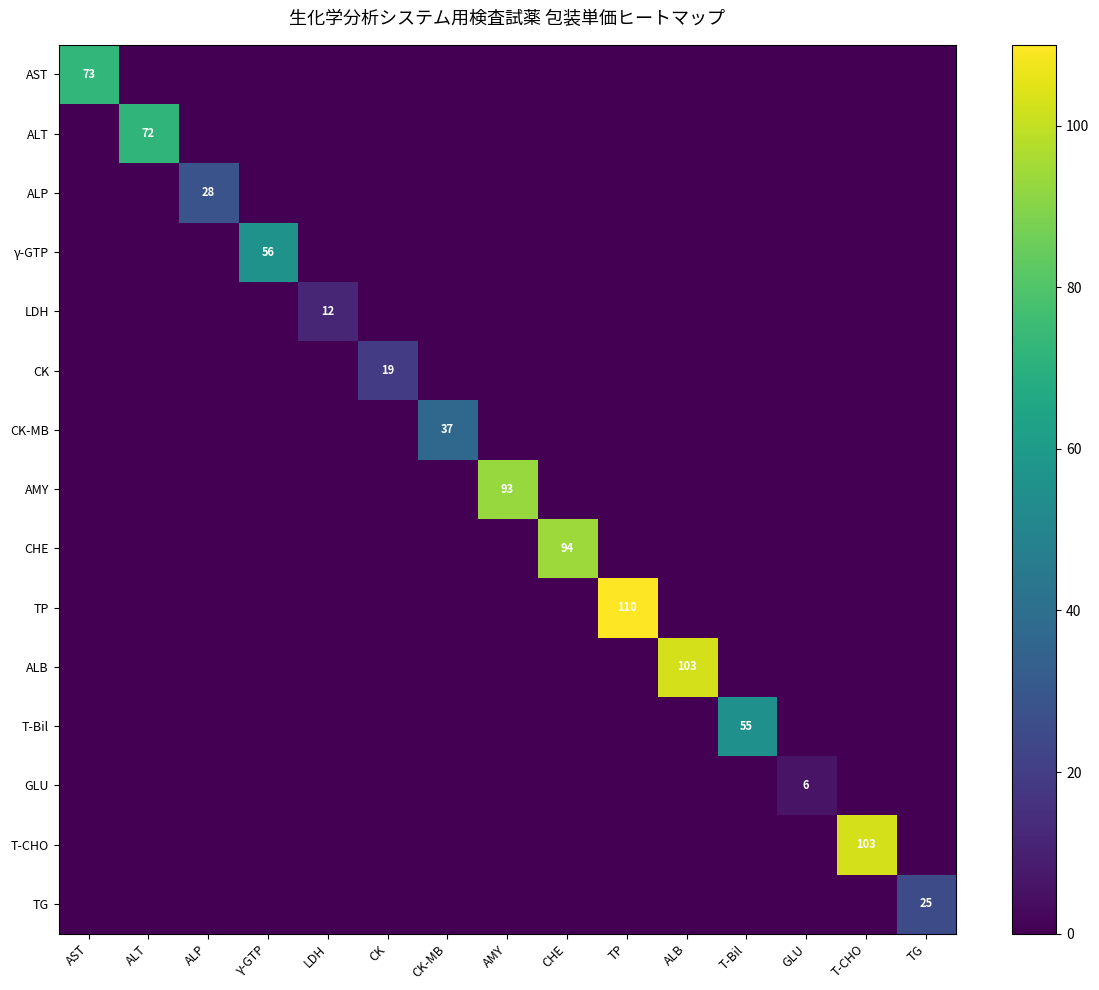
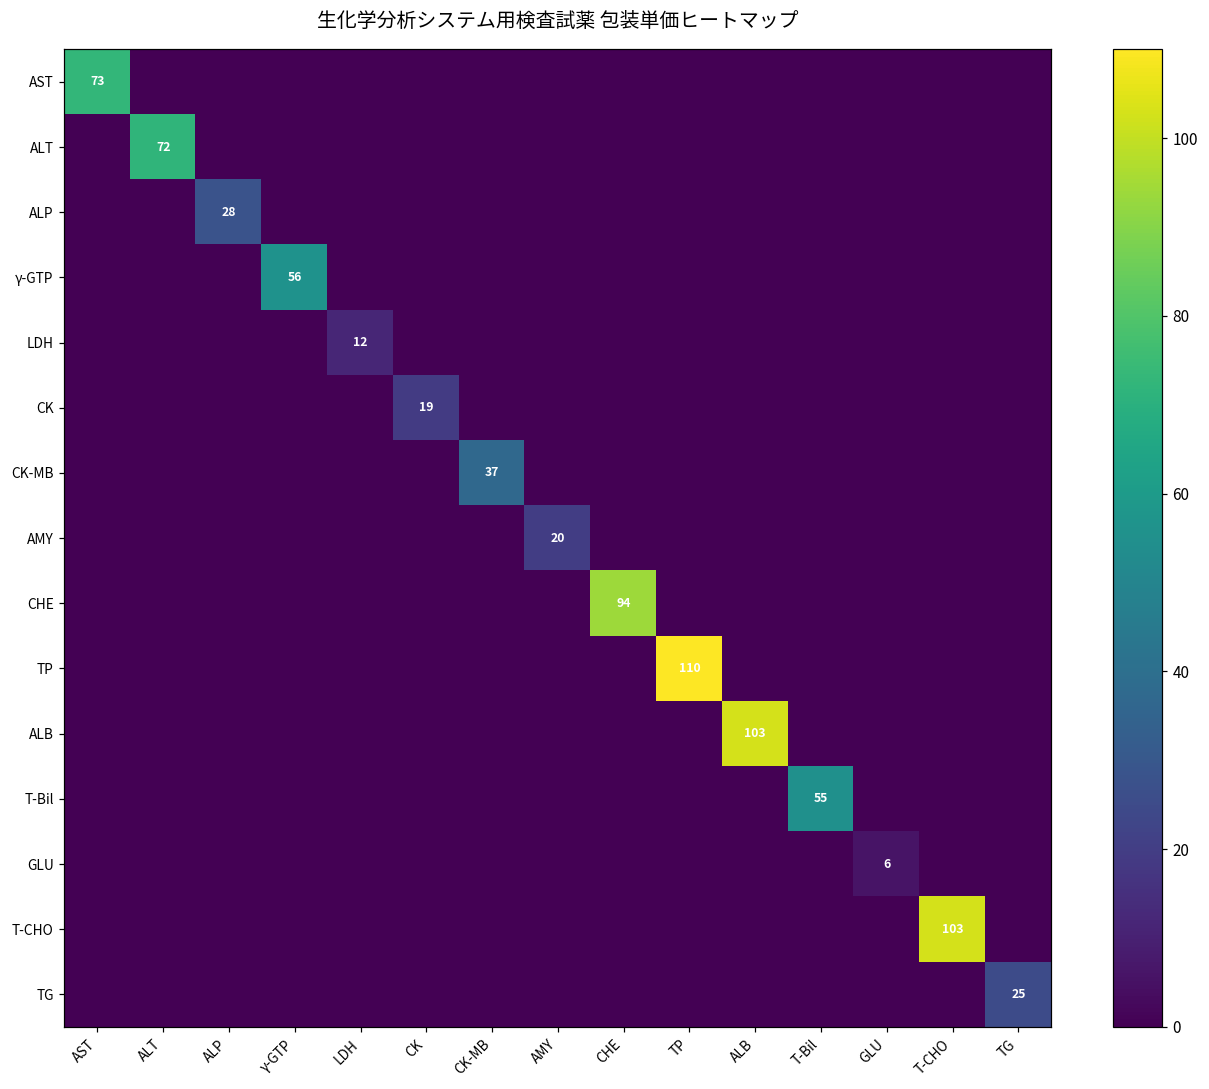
  {
    "AST": {
      "AST": 73
    },
    "ALT": {
      "ALT": 72
    },
    "ALP": {
      "ALP": 28
    },
    "γ-GTP": {
      "γ-GTP": 56
    },
    "LDH": {
      "LDH": 12
    },
    "CK": {
      "CK": 19
    },
    "CK-MB": {
      "CK-MB": 37
    },
    "AMY": {
-     "AMY": 93
+     "AMY": 20
    },
    "CHE": {
      "CHE": 94
    },
    "TP": {
      "TP": 110
    },
    "ALB": {
      "ALB": 103
    },
    "T-Bil": {
      "T-Bil": 55
    },
    "GLU": {
      "GLU": 6
    },
    "T-CHO": {
      "T-CHO": 103
    },
    "TG": {
      "TG": 25
    }
  }
